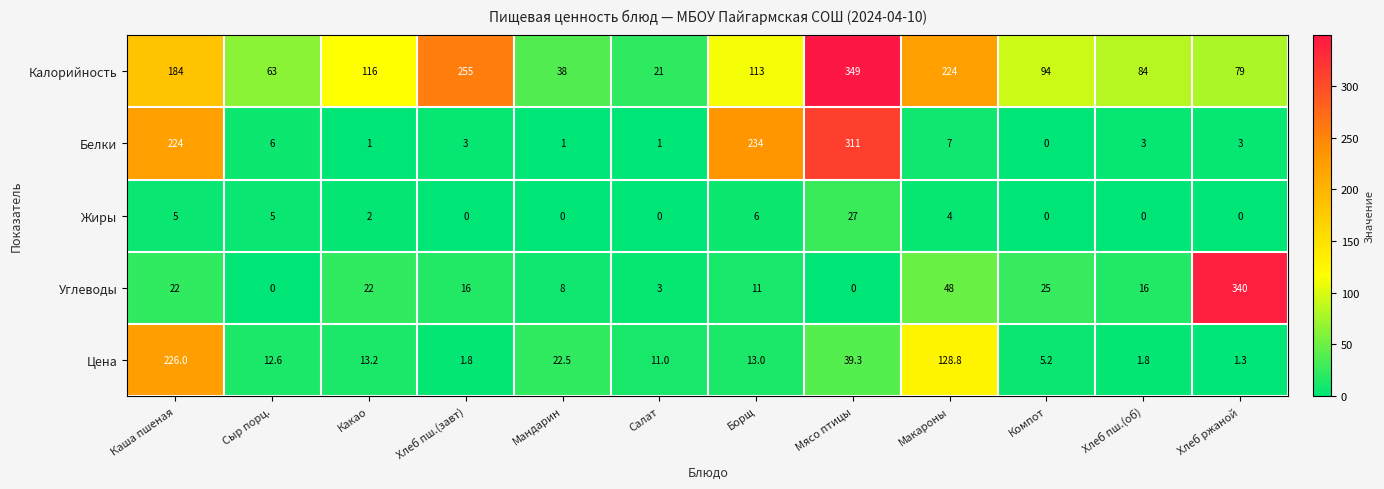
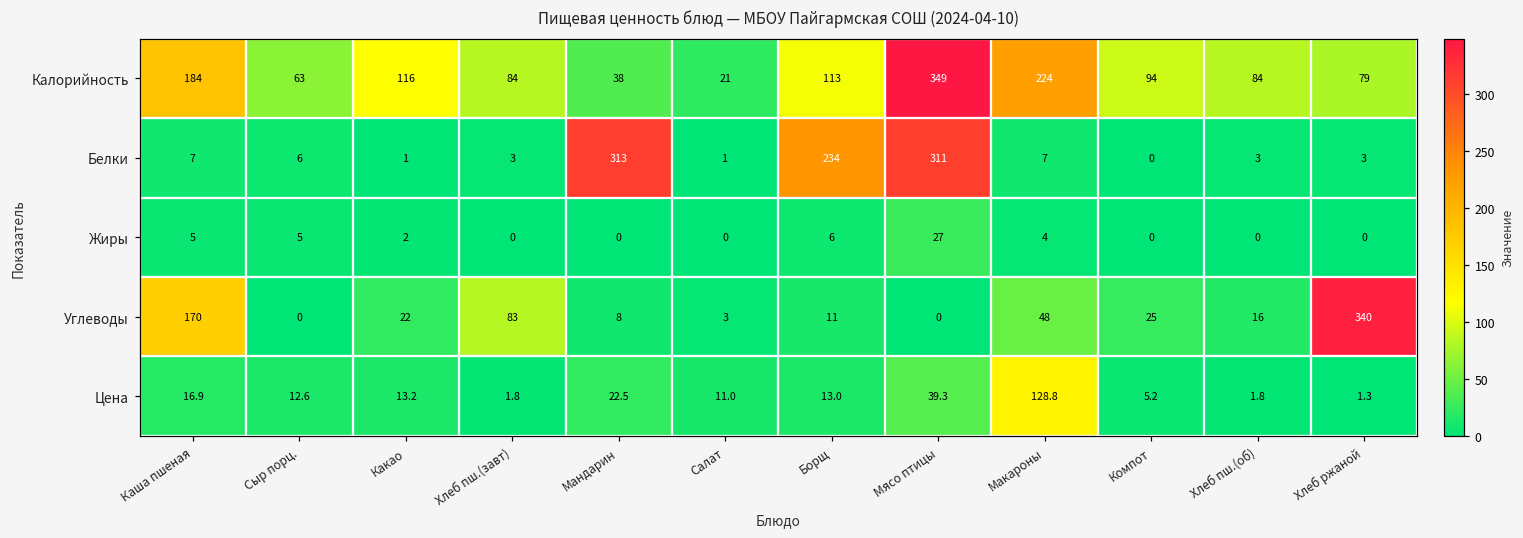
  {
    "Калорийность": {
      "Каша пшеная": 184,
      "Сыр порц.": 63,
      "Какао": 116,
-     "Хлеб пш.(завт)": 255,
+     "Хлеб пш.(завт)": 84,
      "Мандарин": 38,
      "Салат": 21,
      "Борщ": 113,
      "Мясо птицы": 349,
      "Макароны": 224,
      "Компот": 94,
      "Хлеб пш.(об)": 84,
      "Хлеб ржаной": 79
    },
    "Белки": {
-     "Каша пшеная": 224,
+     "Каша пшеная": 7,
      "Сыр порц.": 6,
      "Какао": 1,
      "Хлеб пш.(завт)": 3,
-     "Мандарин": 1,
+     "Мандарин": 313,
      "Салат": 1,
      "Борщ": 234,
      "Мясо птицы": 311,
      "Макароны": 7,
      "Компот": 0,
      "Хлеб пш.(об)": 3,
      "Хлеб ржаной": 3
    },
    "Жиры": {
      "Каша пшеная": 5,
      "Сыр порц.": 5,
      "Какао": 2,
      "Хлеб пш.(завт)": 0,
      "Мандарин": 0,
      "Салат": 0,
      "Борщ": 6,
      "Мясо птицы": 27,
      "Макароны": 4,
      "Компот": 0,
      "Хлеб пш.(об)": 0,
      "Хлеб ржаной": 0
    },
    "Углеводы": {
-     "Каша пшеная": 22,
+     "Каша пшеная": 170,
      "Сыр порц.": 0,
      "Какао": 22,
-     "Хлеб пш.(завт)": 16,
+     "Хлеб пш.(завт)": 83,
      "Мандарин": 8,
      "Салат": 3,
      "Борщ": 11,
      "Мясо птицы": 0,
      "Макароны": 48,
      "Компот": 25,
      "Хлеб пш.(об)": 16,
      "Хлеб ржаной": 340
    },
    "Цена": {
-     "Каша пшеная": 226.0,
+     "Каша пшеная": 16.9,
      "Сыр порц.": 12.6,
      "Какао": 13.2,
      "Хлеб пш.(завт)": 1.8,
      "Мандарин": 22.5,
      "Салат": 11.0,
      "Борщ": 13.0,
      "Мясо птицы": 39.3,
      "Макароны": 128.8,
      "Компот": 5.2,
      "Хлеб пш.(об)": 1.8,
      "Хлеб ржаной": 1.3
    }
  }
